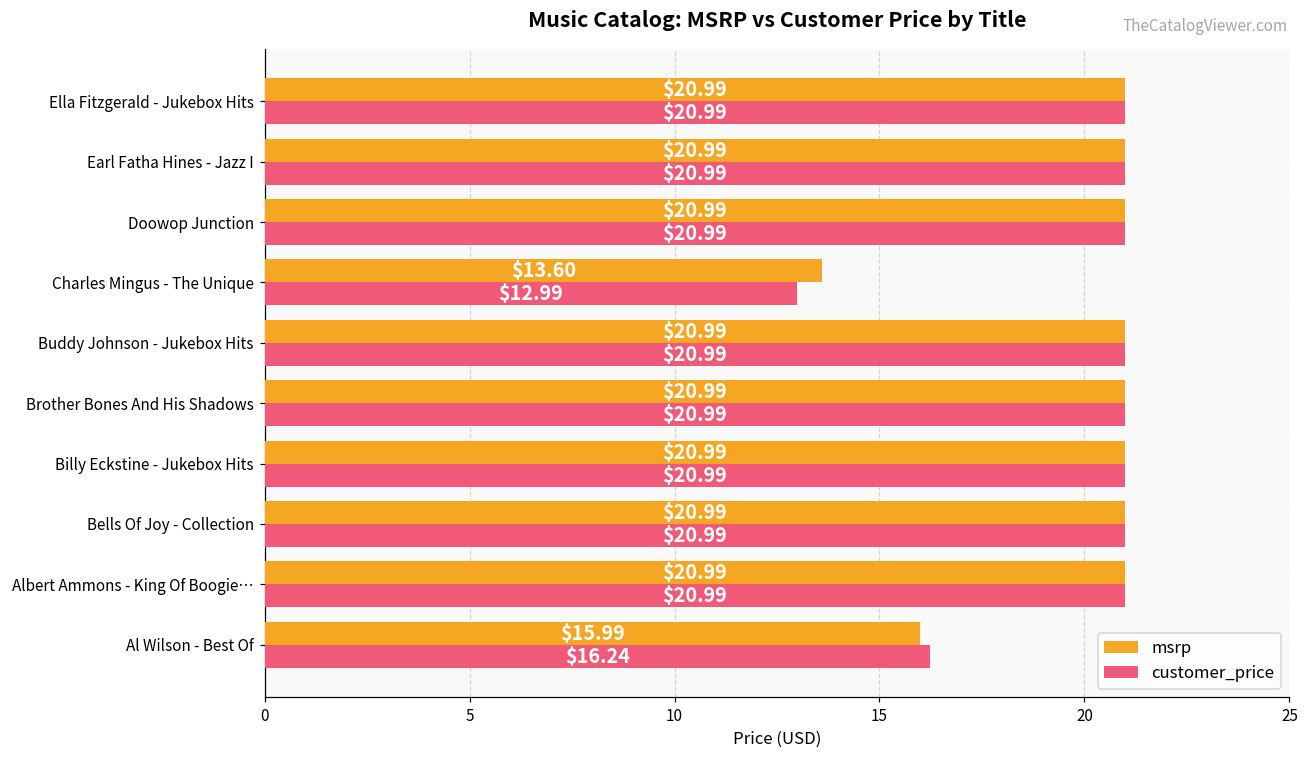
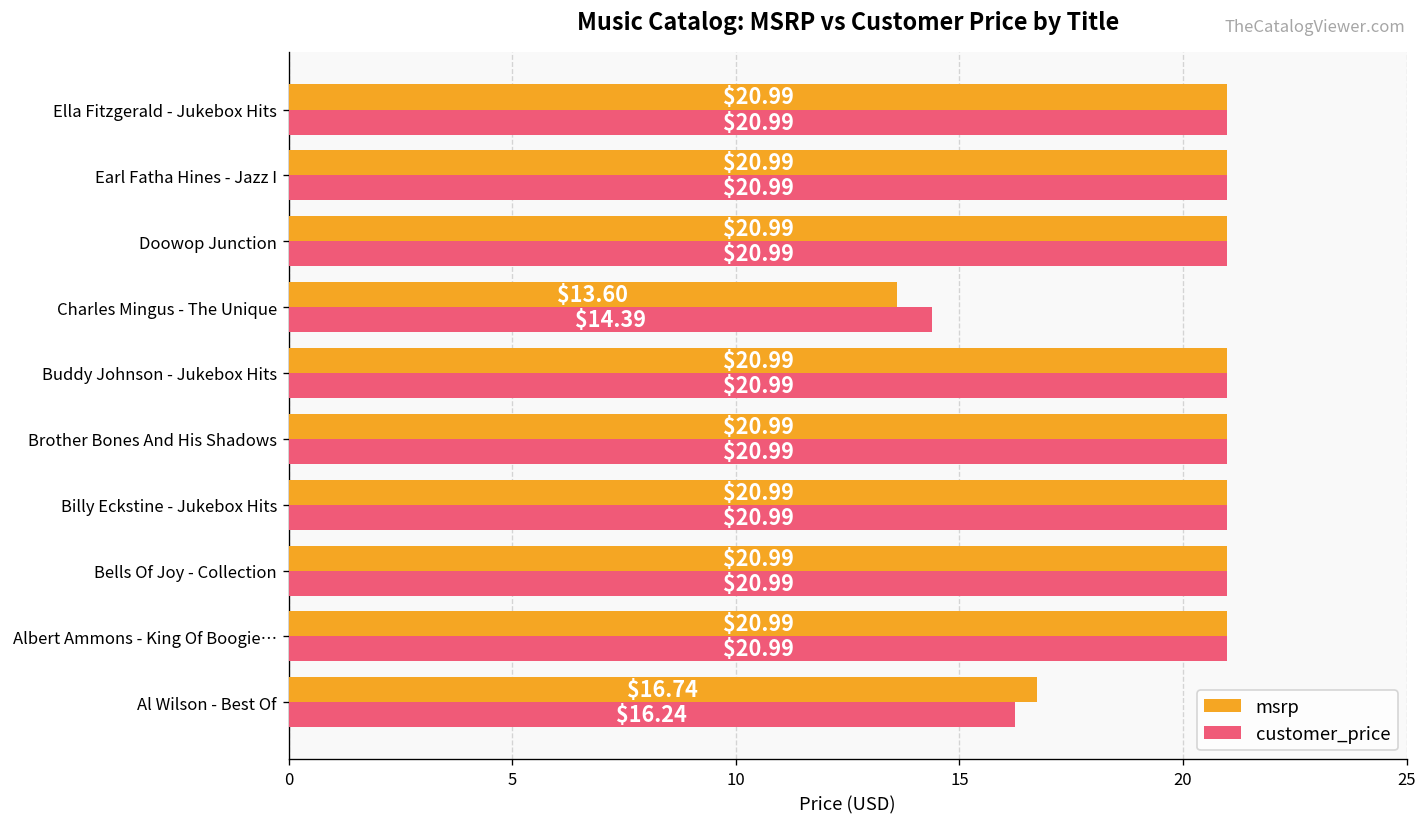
  {
    "msrp": {
      "Ella Fitzgerald - Jukebox Hits": "$20.99",
      "Earl Fatha Hines - Jazz I": "$20.99",
      "Doowop Junction": "$20.99",
      "Charles Mingus - The Unique": "$13.60",
      "Buddy Johnson - Jukebox Hits": "$20.99",
      "Brother Bones And His Shadows": "$20.99",
      "Billy Eckstine - Jukebox Hits": "$20.99",
      "Bells Of Joy - Collection": "$20.99",
      "Albert Ammons - King Of Boogie…": "$20.99",
-     "Al Wilson - Best Of": "$15.99"
+     "Al Wilson - Best Of": "$16.74"
    },
    "customer_price": {
      "Ella Fitzgerald - Jukebox Hits": "$20.99",
      "Earl Fatha Hines - Jazz I": "$20.99",
      "Doowop Junction": "$20.99",
-     "Charles Mingus - The Unique": "$12.99",
+     "Charles Mingus - The Unique": "$14.39",
      "Buddy Johnson - Jukebox Hits": "$20.99",
      "Brother Bones And His Shadows": "$20.99",
      "Billy Eckstine - Jukebox Hits": "$20.99",
      "Bells Of Joy - Collection": "$20.99",
      "Albert Ammons - King Of Boogie…": "$20.99",
      "Al Wilson - Best Of": "$16.24"
    }
  }
